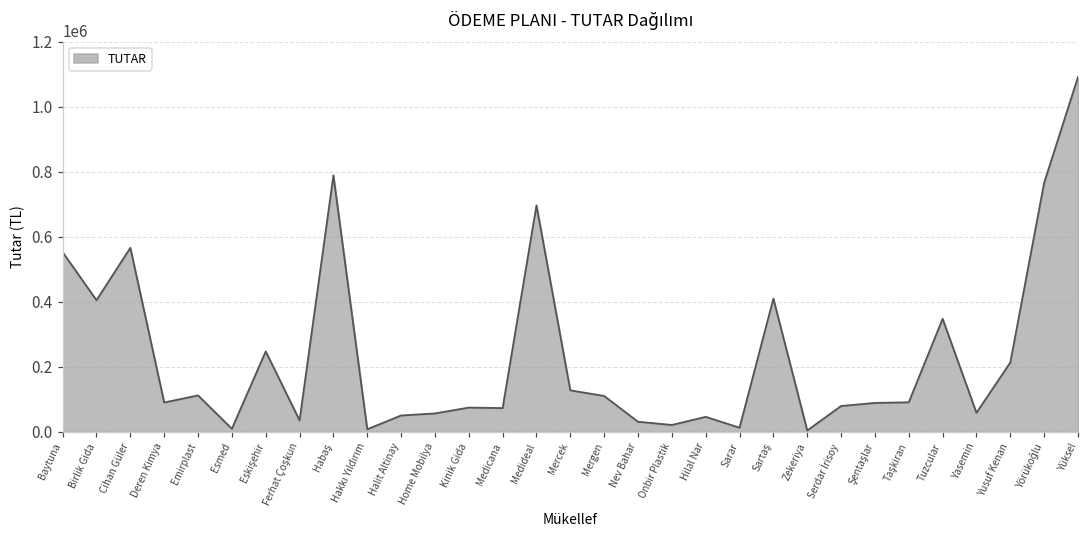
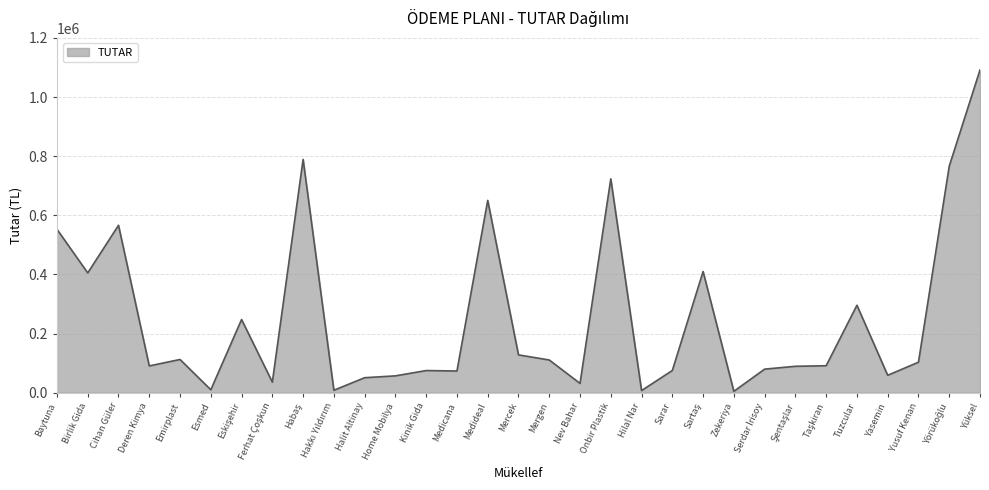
  {
    "Baytuna": 550000,
    "Birlik Gida": 400000,
    "Cihan Güler": 570000,
    "Deren Kimya": 90000,
    "Emirplast": 110000,
    "Esmed": 10000,
    "Eskişehir": 250000,
    "Ferhat Çoşkun": 40000,
    "Habaş": 790000,
    "Hakkı Yıldırım": 10000,
    "Halit Altinay": 50000,
    "Home Mobilya": 60000,
    "Kinik Gida": 70000,
    "Medicana": 70000,
-   "Medideal": 700000,
+   "Medideal": 650000,
    "Mercek": 130000,
    "Mergen": 110000,
    "Nev Bahar": 30000,
-   "Onbir Plastik": 20000,
-   "Hilal Nar": 50000,
-   "Sarar": 10000,
+   "Onbir Plastik": 720000,
+   "Hilal Nar": 10000,
+   "Sarar": 70000,
    "Sartaş": 410000,
    "Zekeriya": 0,
    "Serdar İrisoy": 80000,
    "Şentaşlar": 90000,
    "Taşkiran": 90000,
-   "Tuzcular": 350000,
+   "Tuzcular": 300000,
    "Yasemin": 60000,
-   "Yusuf Kenan": 210000,
+   "Yusuf Kenan": 100000,
    "Yörükoğlu": 770000,
    "Yüksel": 1090000
  }
